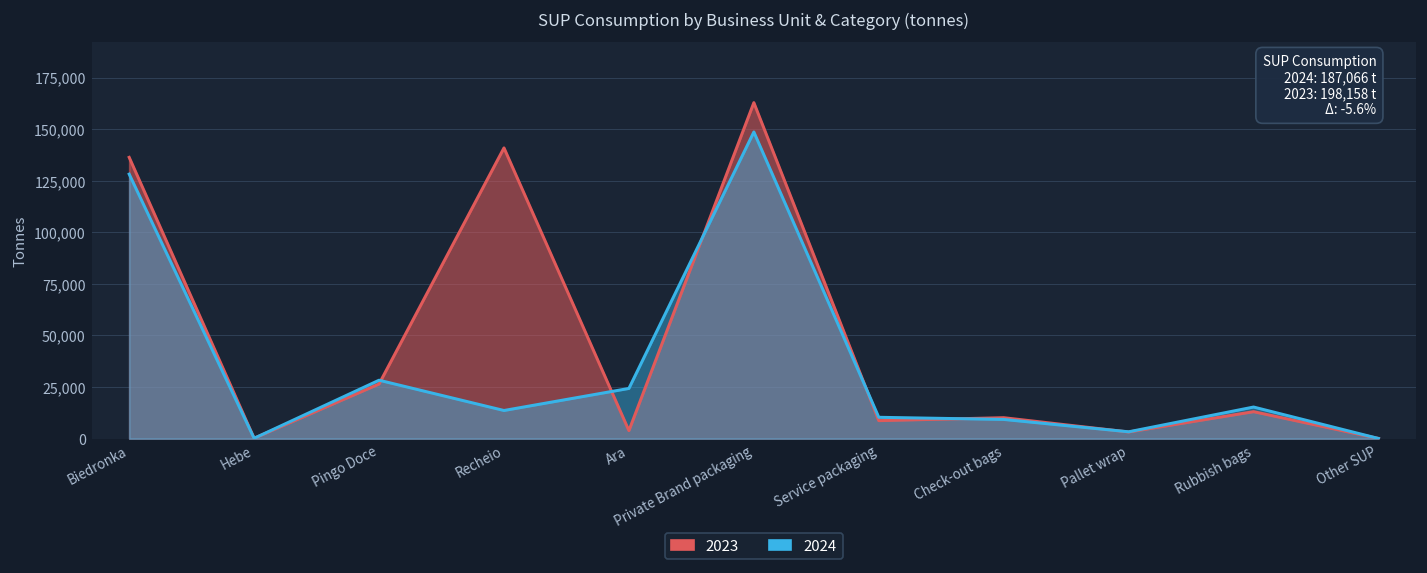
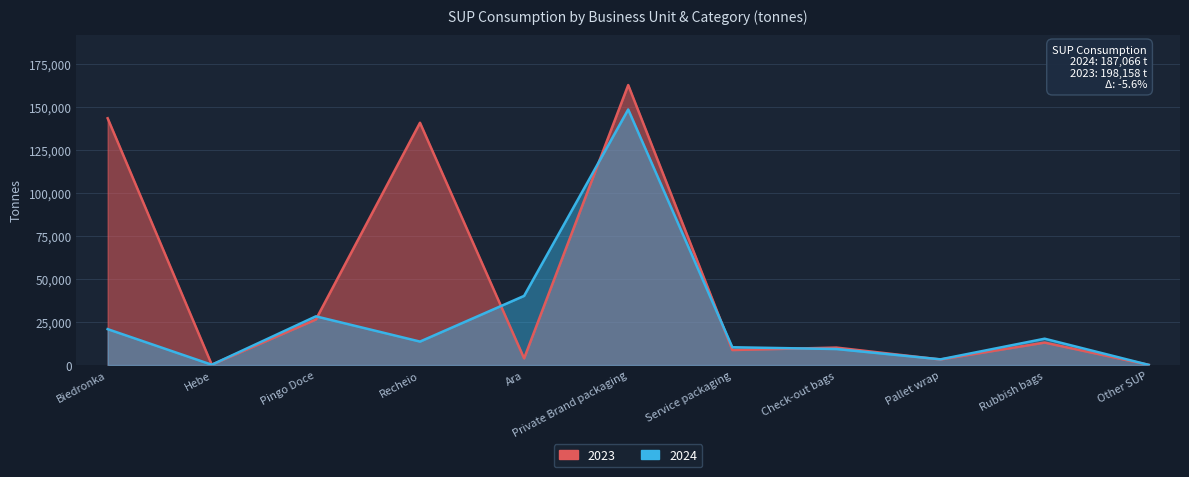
  {
    "2023": {
-     "Biedronka": "136,000",
+     "Biedronka": "144,000",
      "Pingo Doce": "27,000",
      "Recheio": "141,000",
      "Ara": "4,000",
      "Private Brand packaging": "163,000",
      "Service packaging": "9,000",
      "Rubbish bags": "13,000"
    },
    "2024": {
-     "Biedronka": "128,000",
+     "Biedronka": "21,000",
      "Pingo Doce": "28,000",
      "Recheio": "14,000",
-     "Ara": "24,000",
+     "Ara": "40,000",
      "Private Brand packaging": "149,000",
      "Service packaging": "10,000",
      "Rubbish bags": "15,000"
    }
  }
